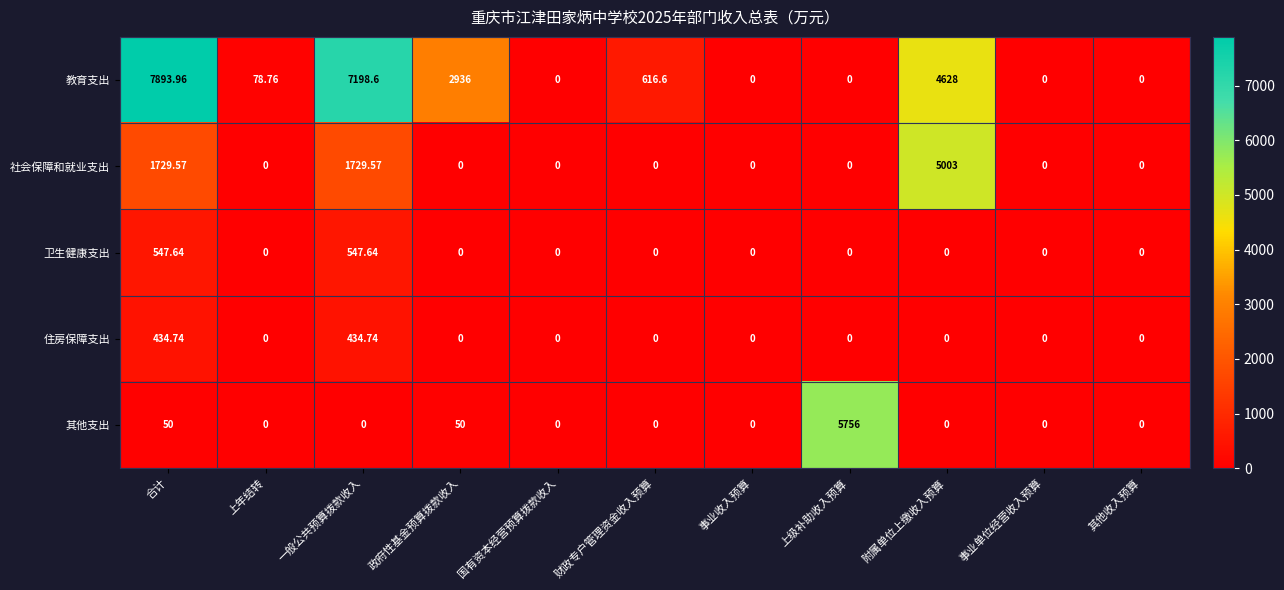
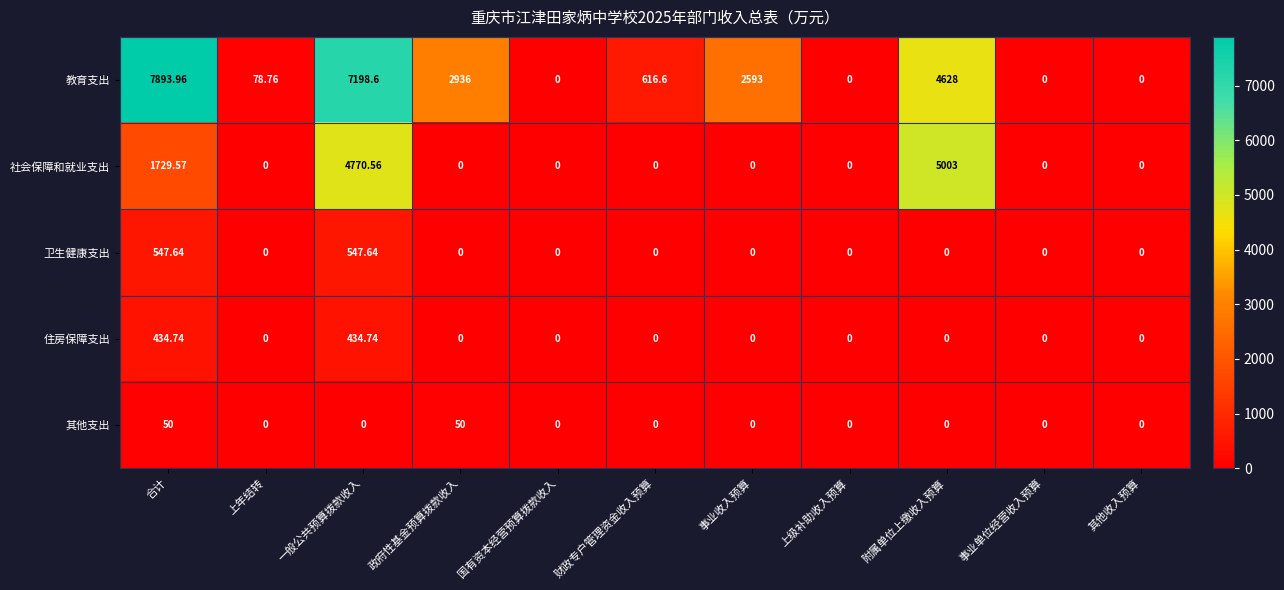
  {
    "教育支出": {
      "合计": 7893.96,
      "上年结转": 78.76,
      "一般公共预算拨款收入": 7198.6,
      "政府性基金预算拨款收入": 2936,
      "国有资本经营预算拨款收入": 0,
      "财政专户管理资金收入预算": 616.6,
-     "事业收入预算": 0,
+     "事业收入预算": 2593,
      "上级补助收入预算": 0,
      "附属单位上缴收入预算": 4628,
      "事业单位经营收入预算": 0,
      "其他收入预算": 0
    },
    "社会保障和就业支出": {
      "合计": 1729.57,
      "上年结转": 0,
-     "一般公共预算拨款收入": 1729.57,
+     "一般公共预算拨款收入": 4770.56,
      "政府性基金预算拨款收入": 0,
      "国有资本经营预算拨款收入": 0,
      "财政专户管理资金收入预算": 0,
      "事业收入预算": 0,
      "上级补助收入预算": 0,
      "附属单位上缴收入预算": 5003,
      "事业单位经营收入预算": 0,
      "其他收入预算": 0
    },
    "卫生健康支出": {
      "合计": 547.64,
      "上年结转": 0,
      "一般公共预算拨款收入": 547.64,
      "政府性基金预算拨款收入": 0,
      "国有资本经营预算拨款收入": 0,
      "财政专户管理资金收入预算": 0,
      "事业收入预算": 0,
      "上级补助收入预算": 0,
      "附属单位上缴收入预算": 0,
      "事业单位经营收入预算": 0,
      "其他收入预算": 0
    },
    "住房保障支出": {
      "合计": 434.74,
      "上年结转": 0,
      "一般公共预算拨款收入": 434.74,
      "政府性基金预算拨款收入": 0,
      "国有资本经营预算拨款收入": 0,
      "财政专户管理资金收入预算": 0,
      "事业收入预算": 0,
      "上级补助收入预算": 0,
      "附属单位上缴收入预算": 0,
      "事业单位经营收入预算": 0,
      "其他收入预算": 0
    },
    "其他支出": {
      "合计": 50,
      "上年结转": 0,
      "一般公共预算拨款收入": 0,
      "政府性基金预算拨款收入": 50,
      "国有资本经营预算拨款收入": 0,
      "财政专户管理资金收入预算": 0,
      "事业收入预算": 0,
-     "上级补助收入预算": 5756,
+     "上级补助收入预算": 0,
      "附属单位上缴收入预算": 0,
      "事业单位经营收入预算": 0,
      "其他收入预算": 0
    }
  }
